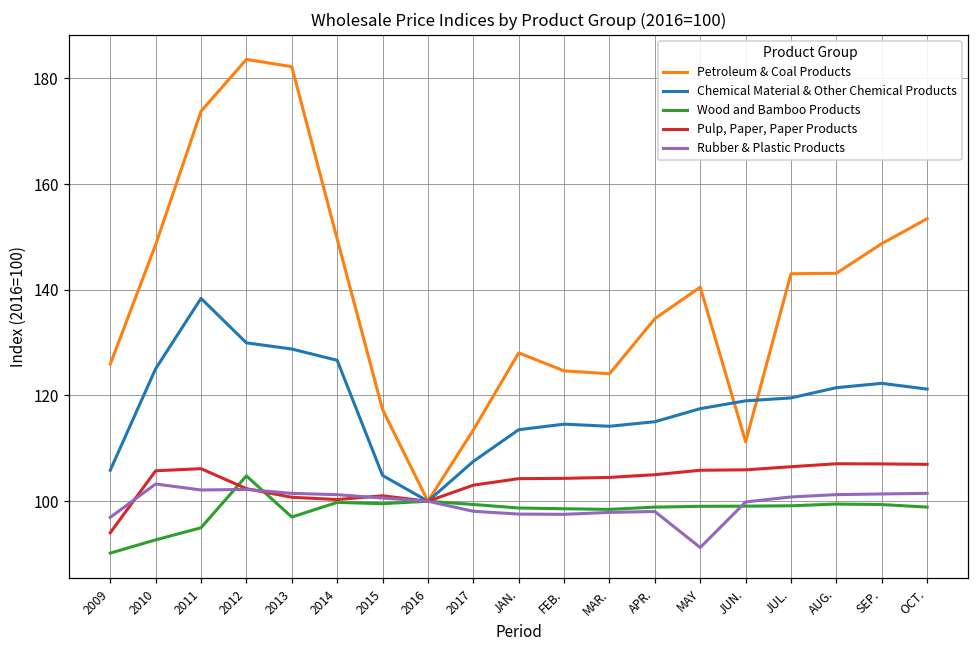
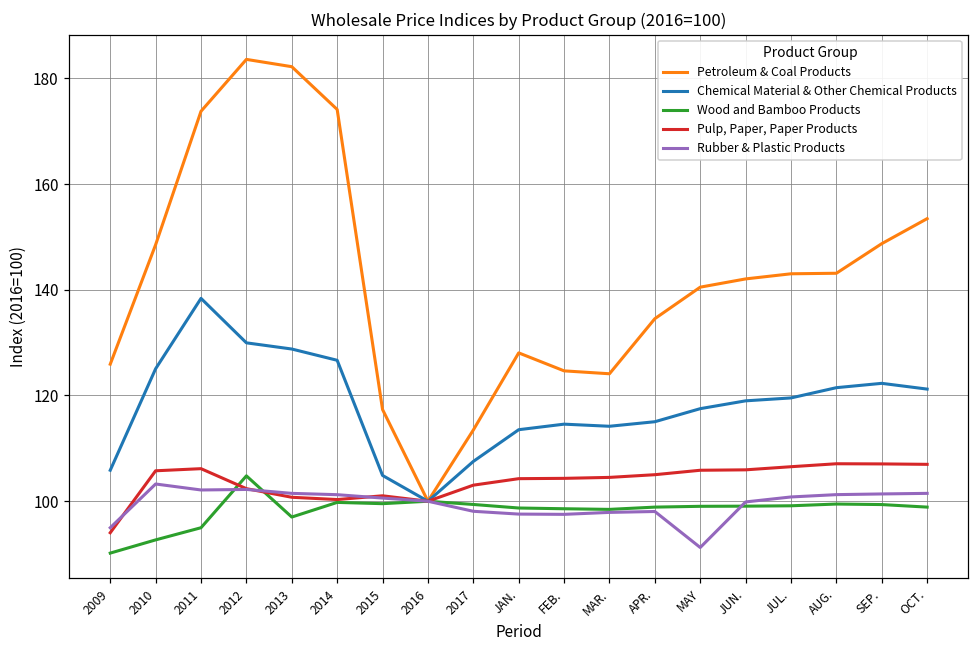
  {
    "Petroleum & Coal Products": {
      "2009": 126,
      "2010": 149,
      "2011": 174,
      "2012": 184,
      "2013": 182,
-     "2014": 150,
+     "2014": 174,
      "2015": 117,
      "2017": 113,
      "JAN.": 128,
      "FEB.": 125,
      "MAR.": 124,
      "APR.": 135,
      "MAY": 140,
-     "JUN.": 111,
+     "JUN.": 142,
      "JUL.": 143,
      "AUG.": 143,
      "SEP.": 149,
      "OCT.": 153
    },
    "Chemical Material & Other Chemical Products": {
      "2009": 106,
      "2010": 125,
      "2011": 138,
      "2012": 130,
      "2013": 129,
      "2014": 127,
      "2015": 105,
      "2017": 108,
      "JAN.": 114,
      "FEB.": 115,
      "MAR.": 114,
      "APR.": 115,
      "MAY": 118,
      "JUN.": 119,
      "JUL.": 120,
      "AUG.": 121,
      "SEP.": 122,
      "OCT.": 121
    },
    "Wood and Bamboo Products": {
      "2009": 90,
      "2010": 93,
      "2011": 95,
      "2012": 105,
      "2013": 97,
      "2014": 100,
      "2015": 100,
      "2017": 99,
      "JAN.": 99,
      "FEB.": 99,
      "MAR.": 98,
      "APR.": 99,
      "MAY": 99,
      "JUN.": 99,
      "JUL.": 99,
      "AUG.": 99,
      "SEP.": 99,
      "OCT.": 99
    },
    "Pulp, Paper, Paper Products": {
      "2009": 94,
      "2010": 106,
      "2011": 106,
      "2013": 101,
      "2014": 100,
      "2017": 103,
      "JAN.": 104,
      "FEB.": 104,
      "MAR.": 105,
      "APR.": 105,
      "MAY": 106,
      "JUN.": 106,
      "JUL.": 107,
      "AUG.": 107,
      "SEP.": 107,
      "OCT.": 107
    },
    "Rubber & Plastic Products": {
-     "2009": 97,
+     "2009": 95,
      "2010": 103,
      "2011": 102,
      "2013": 101,
      "2014": 101,
      "2017": 98,
      "JAN.": 98,
      "FEB.": 98,
      "MAR.": 98,
      "APR.": 98,
      "MAY": 91,
      "JUN.": 100,
      "JUL.": 101,
      "AUG.": 101,
      "SEP.": 101,
      "OCT.": 101
    }
  }
